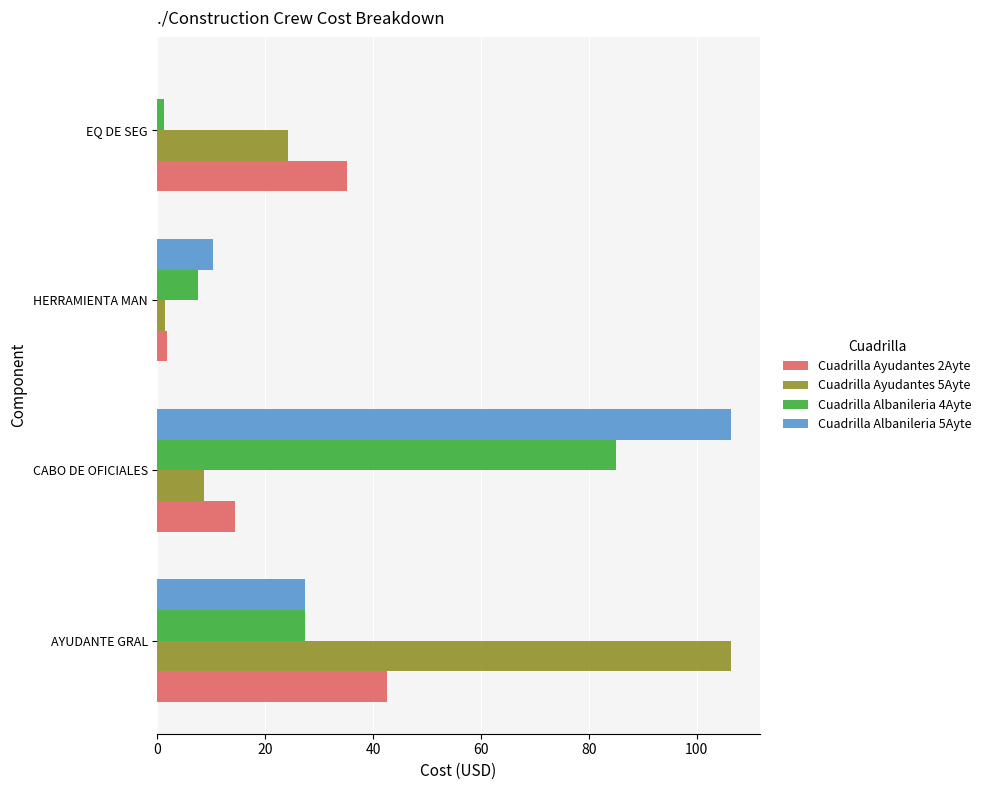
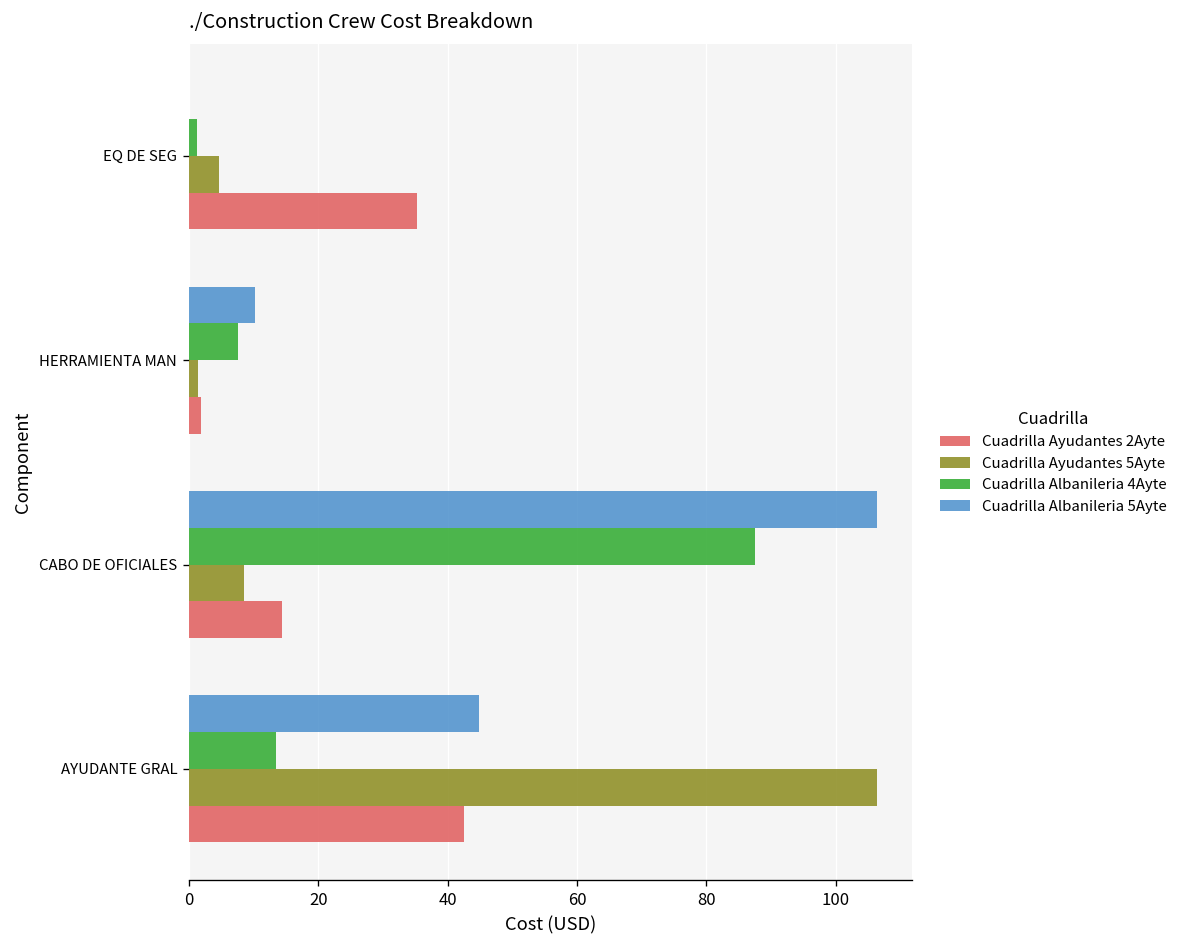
  {
    "Cuadrilla Ayudantes 2Ayte": {
      "EQ DE SEG": 35,
      "HERRAMIENTA MAN": 2,
      "CABO DE OFICIALES": 14,
      "AYUDANTE GRAL": 43
    },
    "Cuadrilla Ayudantes 5Ayte": {
-     "EQ DE SEG": 24,
+     "EQ DE SEG": 5,
      "HERRAMIENTA MAN": 1,
      "CABO DE OFICIALES": 9,
      "AYUDANTE GRAL": 106
    },
    "Cuadrilla Albanileria 4Ayte": {
      "EQ DE SEG": 1,
      "HERRAMIENTA MAN": 8,
-     "CABO DE OFICIALES": 85,
-     "AYUDANTE GRAL": 27
+     "CABO DE OFICIALES": 87,
+     "AYUDANTE GRAL": 13
    },
    "Cuadrilla Albanileria 5Ayte": {
      "EQ DE SEG": 0,
      "HERRAMIENTA MAN": 10,
      "CABO DE OFICIALES": 106,
-     "AYUDANTE GRAL": 27
+     "AYUDANTE GRAL": 45
    }
  }
